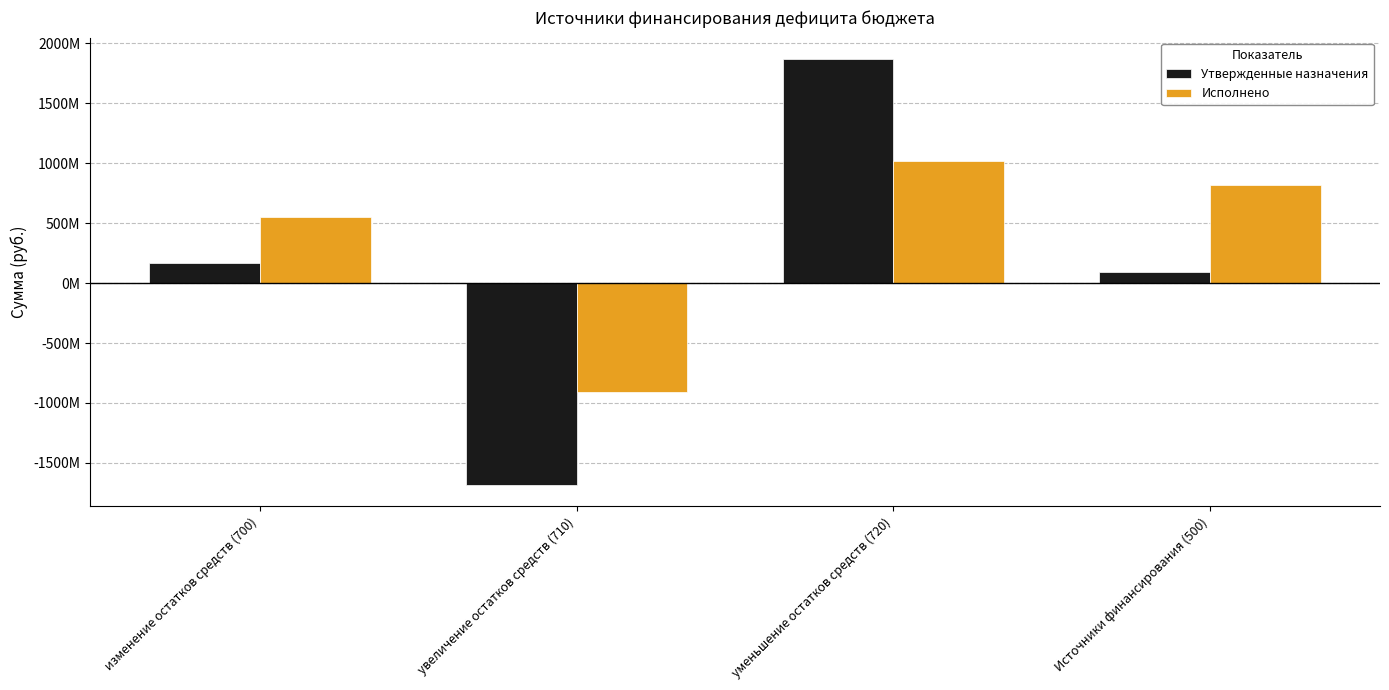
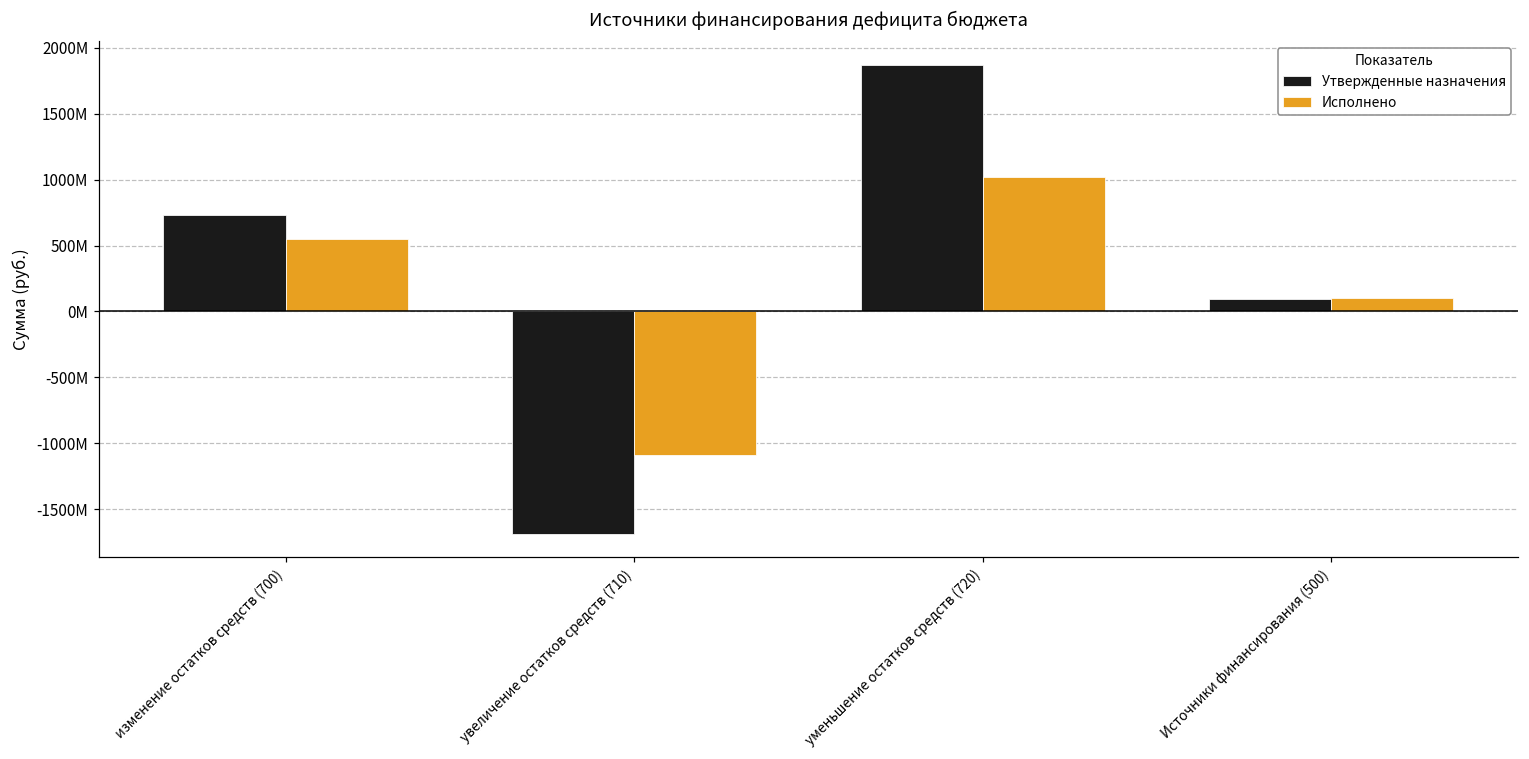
  {
    "Утвержденные назначения": {
-     "изменение остатков средств (700)": 170000000,
+     "изменение остатков средств (700)": 730000000,
      "увеличение остатков средств (710)": -1690000000,
      "уменьшение остатков средств (720)": 1870000000,
      "Источники финансирования (500)": 90000000
    },
    "Исполнено": {
      "изменение остатков средств (700)": 550000000,
-     "увеличение остатков средств (710)": -910000000,
+     "увеличение остатков средств (710)": -1090000000,
      "уменьшение остатков средств (720)": 1020000000,
-     "Источники финансирования (500)": 810000000
+     "Источники финансирования (500)": 100000000
    }
  }
